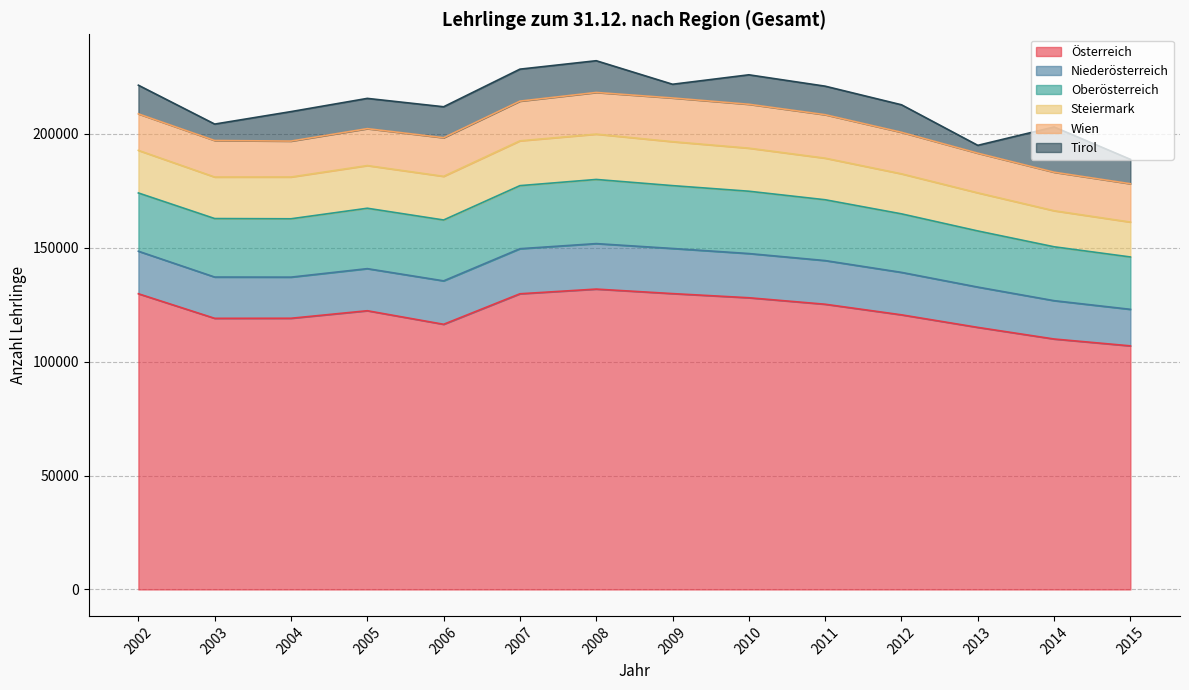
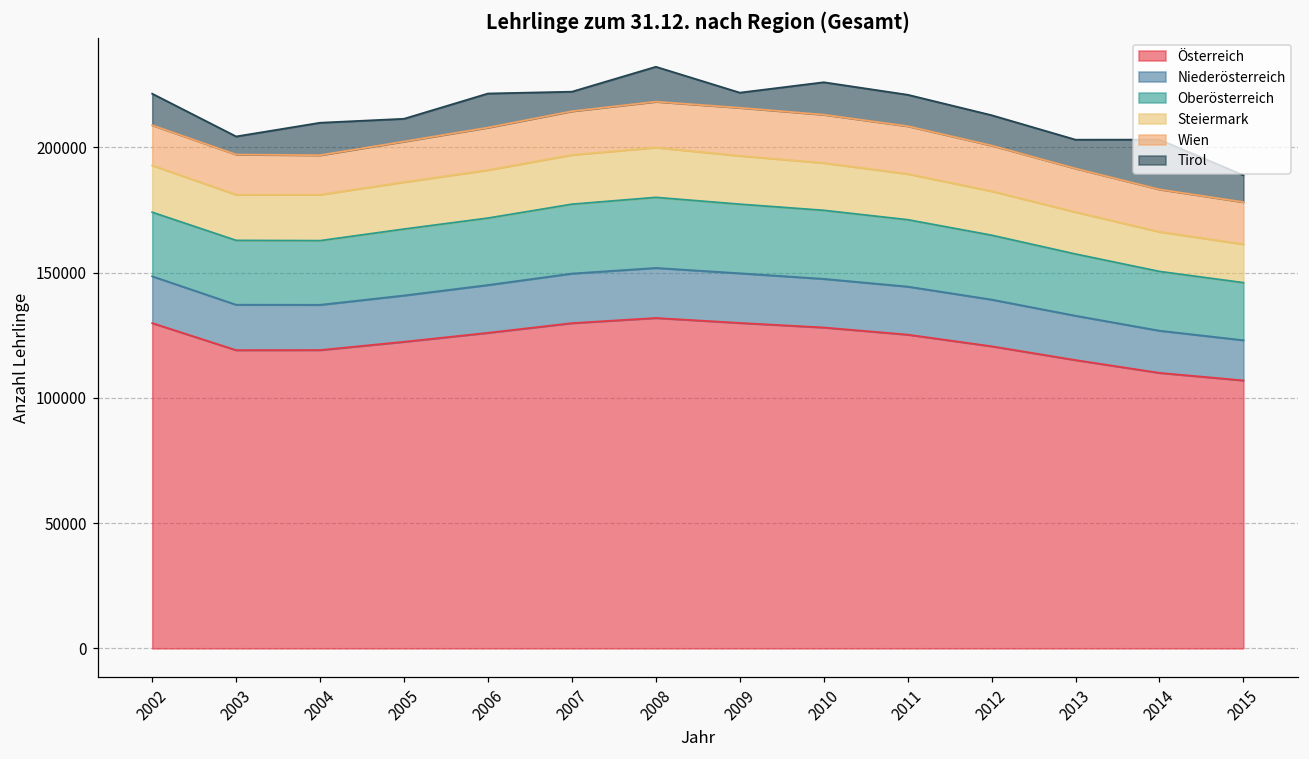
  {
    "Österreich": {
      "2002": 130000,
      "2003": 119000,
      "2004": 119000,
      "2005": 122000,
-     "2006": 116000,
+     "2006": 126000,
      "2007": 130000,
      "2008": 132000,
      "2009": 130000,
      "2010": 128000,
      "2011": 125000,
      "2012": 121000,
      "2013": 115000,
      "2014": 110000,
      "2015": 107000
    },
    "Tirol": {
      "2002": 13000,
      "2003": 7000,
      "2004": 13000,
-     "2005": 13000,
+     "2005": 9000,
      "2006": 14000,
-     "2007": 14000,
+     "2007": 8000,
      "2008": 14000,
      "2009": 6000,
      "2010": 13000,
      "2011": 13000,
      "2012": 12000,
-     "2013": 3000
+     "2013": 11000
    }
  }
